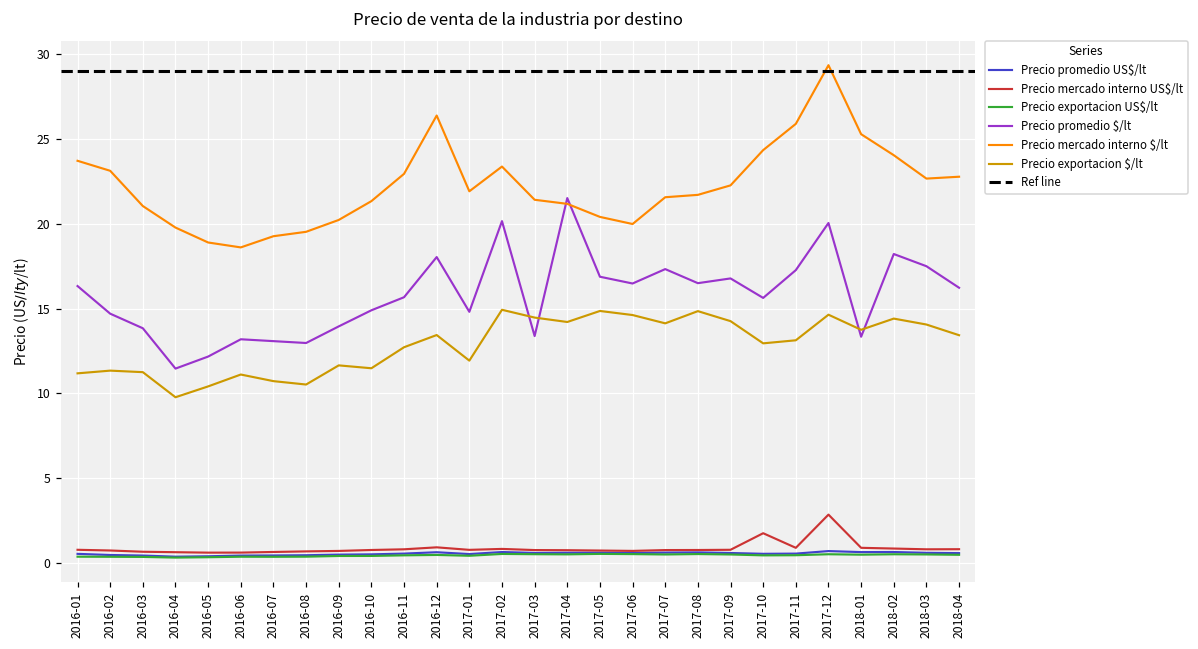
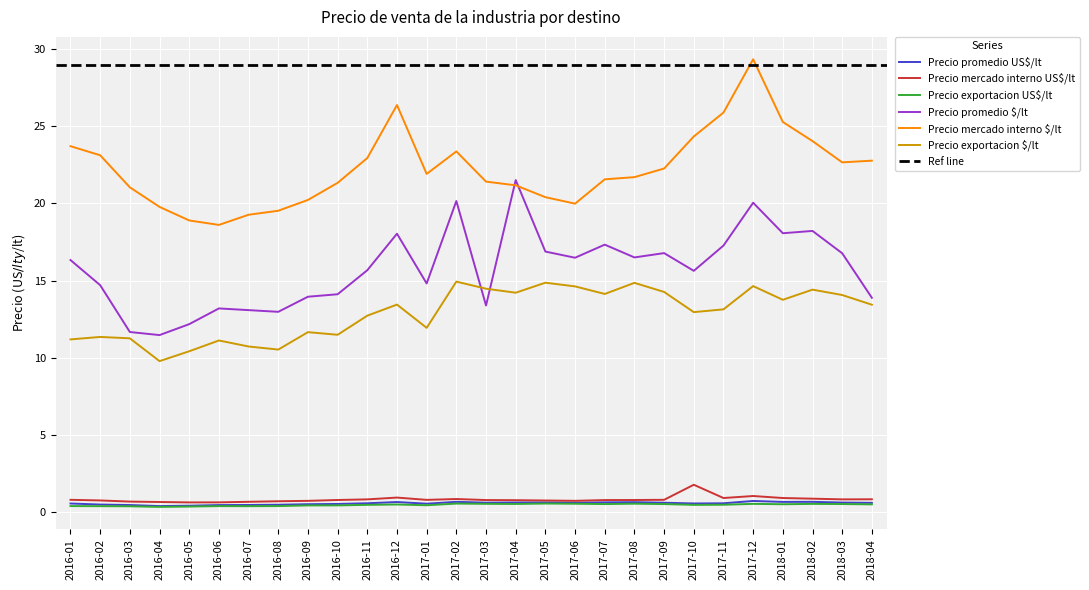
  {
    "Precio promedio US$/lt": {
      "2016-01": 0.5,
      "2017-12": 0.7
    },
    "Precio mercado interno US$/lt": {
      "2016-01": 0.8,
      "2016-02": 0.7,
      "2016-03": 0.7,
      "2016-04": 0.6,
      "2016-05": 0.6,
      "2016-06": 0.6,
      "2016-07": 0.6,
      "2016-08": 0.7,
      "2016-09": 0.7,
      "2016-10": 0.8,
      "2016-11": 0.8,
      "2016-12": 0.9,
      "2017-01": 0.8,
      "2017-02": 0.8,
      "2017-03": 0.8,
      "2017-09": 0.8,
      "2017-10": 1.7,
      "2017-11": 0.9,
-     "2017-12": 2.8,
+     "2017-12": 1.0,
      "2018-01": 0.9,
      "2018-02": 0.8,
      "2018-03": 0.8,
      "2018-04": 0.8
    },
    "Precio exportacion US$/lt": {
      "2016-01": 0.4,
      "2017-12": 0.5
    },
    "Precio promedio $/lt": {
      "2016-01": 16.3,
      "2016-02": 14.7,
-     "2016-03": 13.8,
+     "2016-03": 11.7,
      "2016-04": 11.5,
      "2016-05": 12.2,
      "2016-06": 13.2,
      "2016-07": 13.1,
      "2016-08": 13.0,
      "2016-09": 14.0,
-     "2016-10": 14.9,
+     "2016-10": 14.1,
      "2016-11": 15.7,
      "2016-12": 18.0,
      "2017-01": 14.8,
      "2017-02": 20.2,
      "2017-03": 13.4,
      "2017-04": 21.5,
      "2017-05": 16.9,
      "2017-06": 16.5,
      "2017-07": 17.3,
      "2017-08": 16.5,
      "2017-09": 16.8,
      "2017-10": 15.6,
      "2017-11": 17.3,
      "2017-12": 20.1,
-     "2018-01": 13.3,
+     "2018-01": 18.1,
      "2018-02": 18.2,
-     "2018-03": 17.5,
-     "2018-04": 16.2
+     "2018-03": 16.8,
+     "2018-04": 13.9
    }
  }
